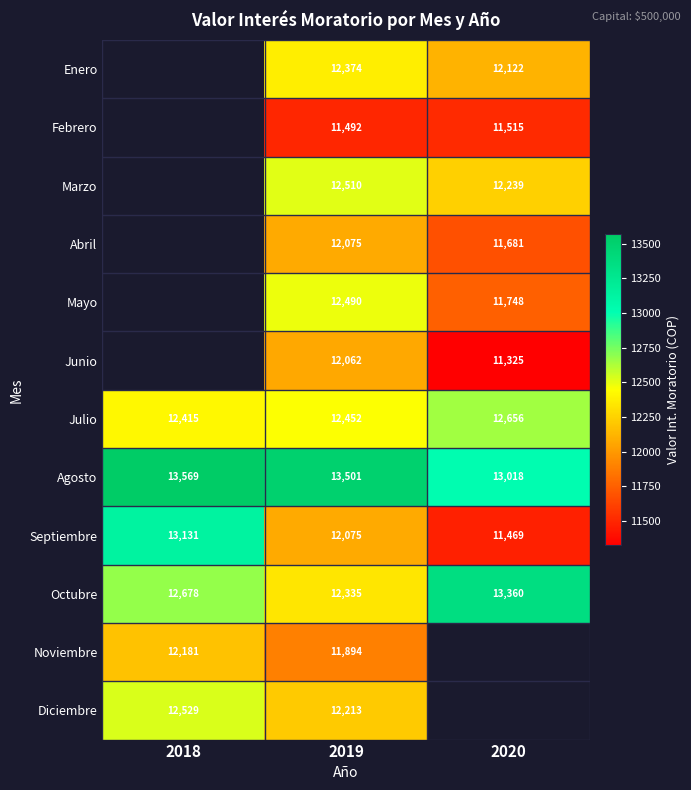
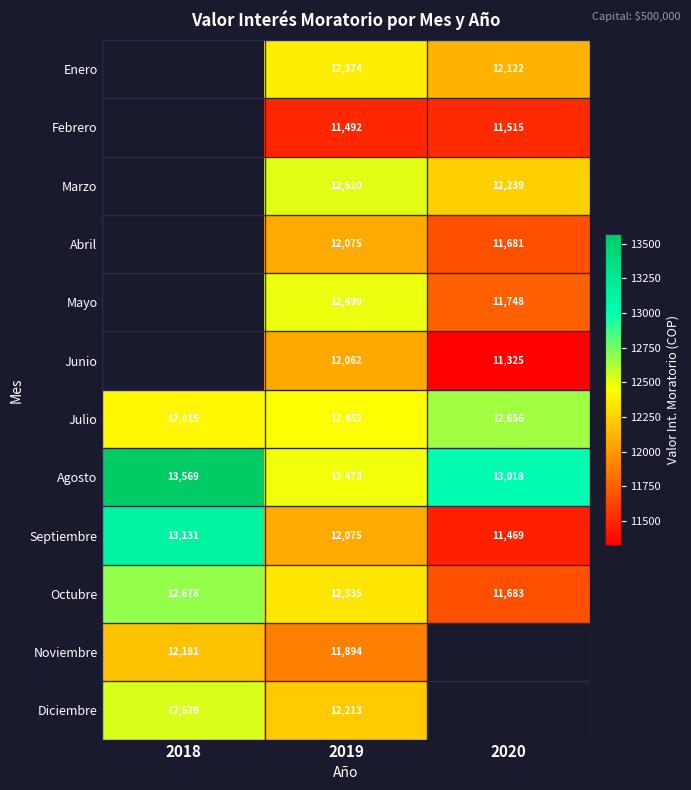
  {
    "Agosto": {
-     "2019": "13,501"
+     "2019": "12,478"
    },
    "Octubre": {
-     "2020": "13,360"
+     "2020": "11,683"
    }
  }
